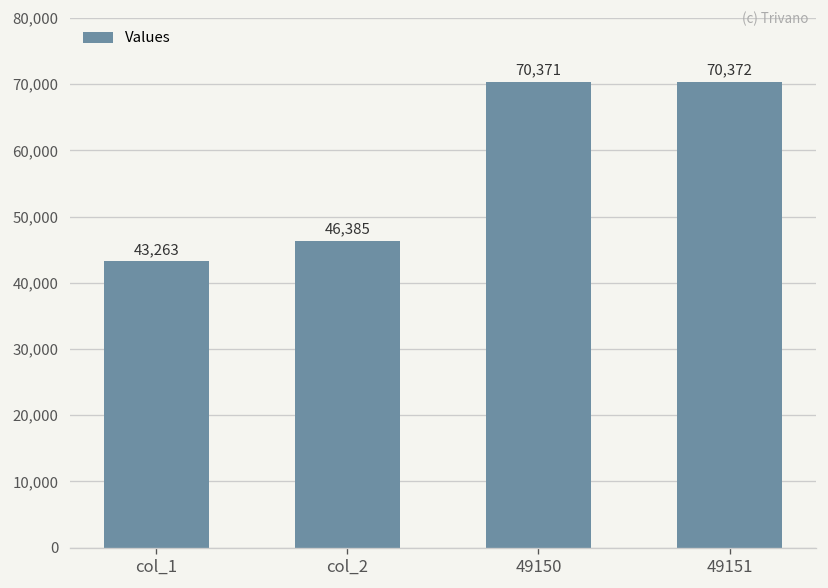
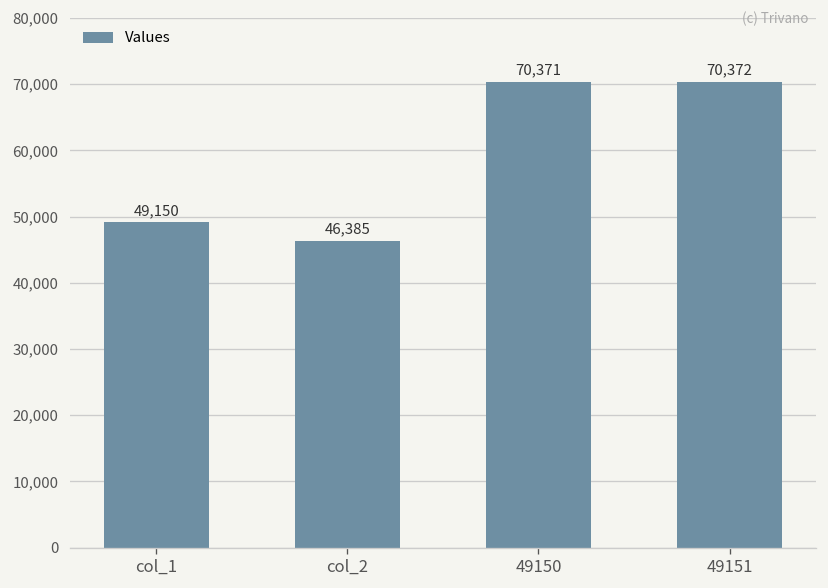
  {
-   "col_1": "43,263",
+   "col_1": "49,150",
    "col_2": "46,385",
    "49150": "70,371",
    "49151": "70,372"
  }
